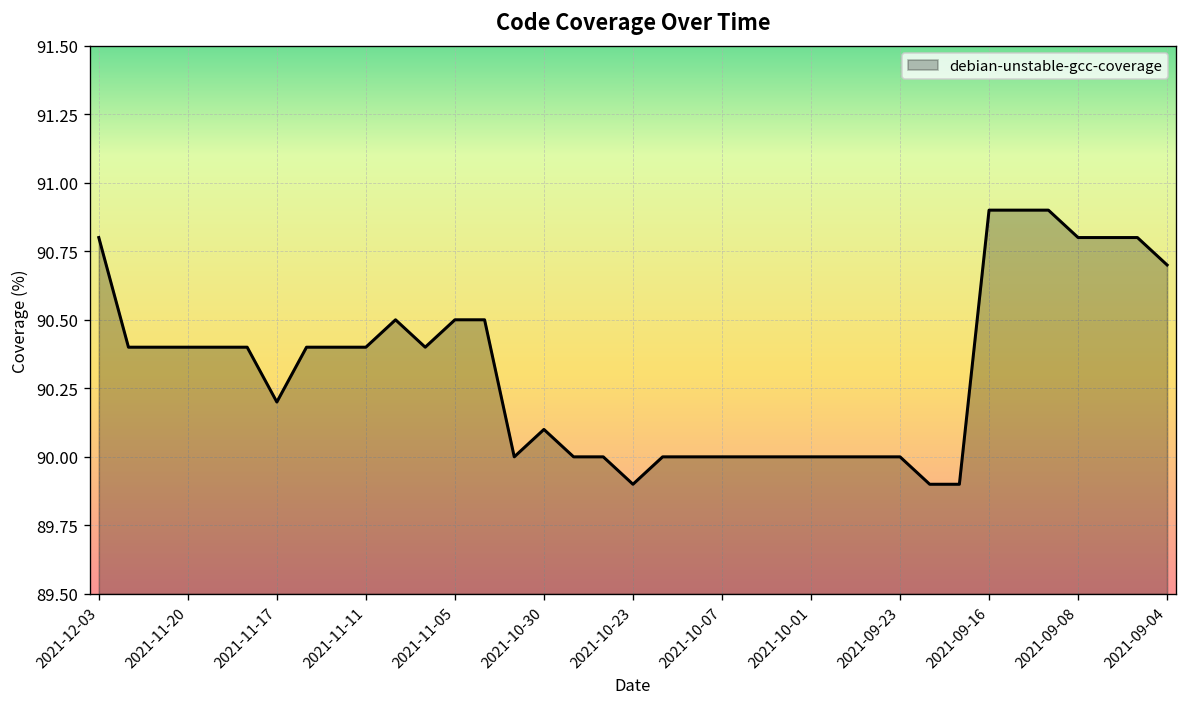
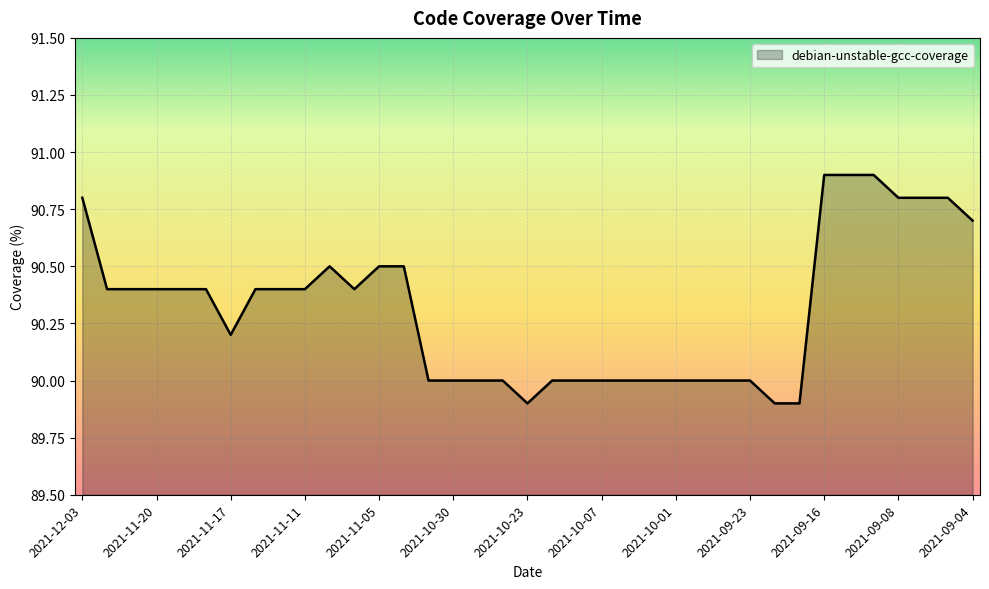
  {
    "2021-12-03": 90.8,
    "2021-11-20": 90.4,
    "2021-11-17": 90.2,
    "2021-11-11": 90.4,
    "2021-11-05": 90.5,
-   "2021-10-30": 90.1,
+   "2021-10-30": 90.0,
    "2021-10-23": 89.9,
    "2021-10-07": 90.0,
    "2021-10-01": 90.0,
    "2021-09-23": 90.0,
    "2021-09-16": 90.9,
    "2021-09-08": 90.8,
    "2021-09-04": 90.7
  }
